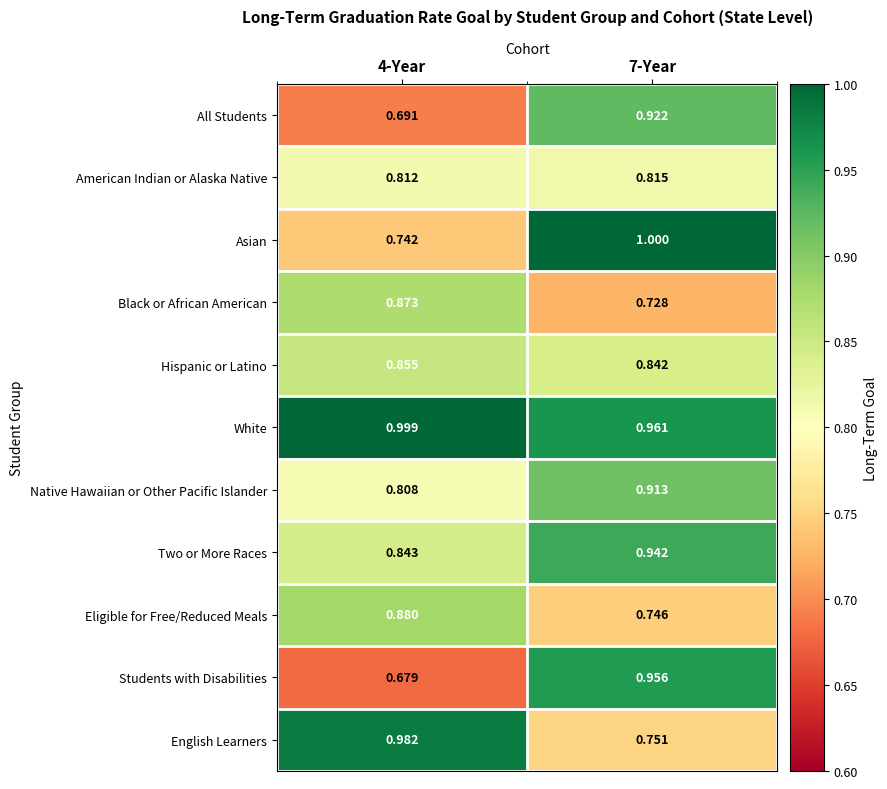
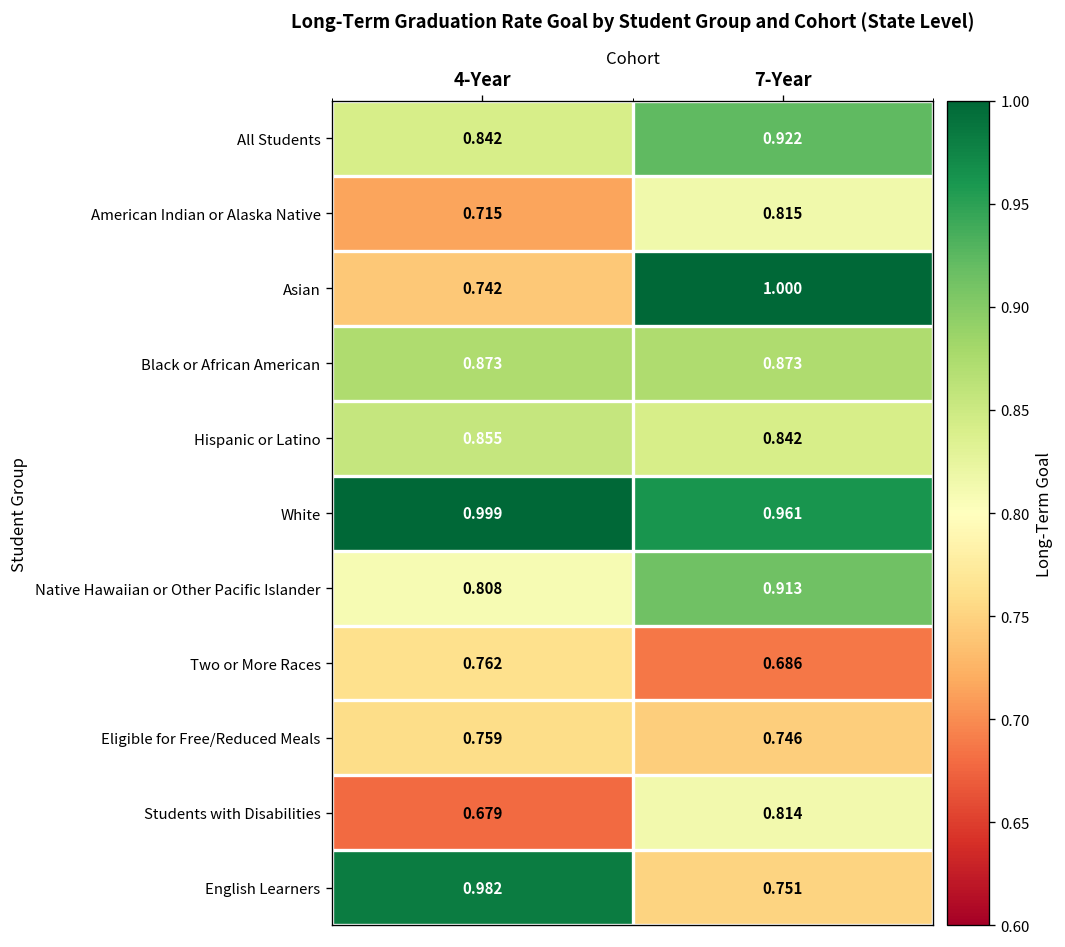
  {
    "All Students": {
-     "4-Year": 0.691,
+     "4-Year": 0.842,
      "7-Year": 0.922
    },
    "American Indian or Alaska Native": {
-     "4-Year": 0.812,
+     "4-Year": 0.715,
      "7-Year": 0.815
    },
    "Asian": {
      "4-Year": 0.742,
      "7-Year": 1.000
    },
    "Black or African American": {
      "4-Year": 0.873,
-     "7-Year": 0.728
+     "7-Year": 0.873
    },
    "Hispanic or Latino": {
      "4-Year": 0.855,
      "7-Year": 0.842
    },
    "White": {
      "4-Year": 0.999,
      "7-Year": 0.961
    },
    "Native Hawaiian or Other Pacific Islander": {
      "4-Year": 0.808,
      "7-Year": 0.913
    },
    "Two or More Races": {
-     "4-Year": 0.843,
-     "7-Year": 0.942
+     "4-Year": 0.762,
+     "7-Year": 0.686
    },
    "Eligible for Free/Reduced Meals": {
-     "4-Year": 0.880,
+     "4-Year": 0.759,
      "7-Year": 0.746
    },
    "Students with Disabilities": {
      "4-Year": 0.679,
-     "7-Year": 0.956
+     "7-Year": 0.814
    },
    "English Learners": {
      "4-Year": 0.982,
      "7-Year": 0.751
    }
  }
